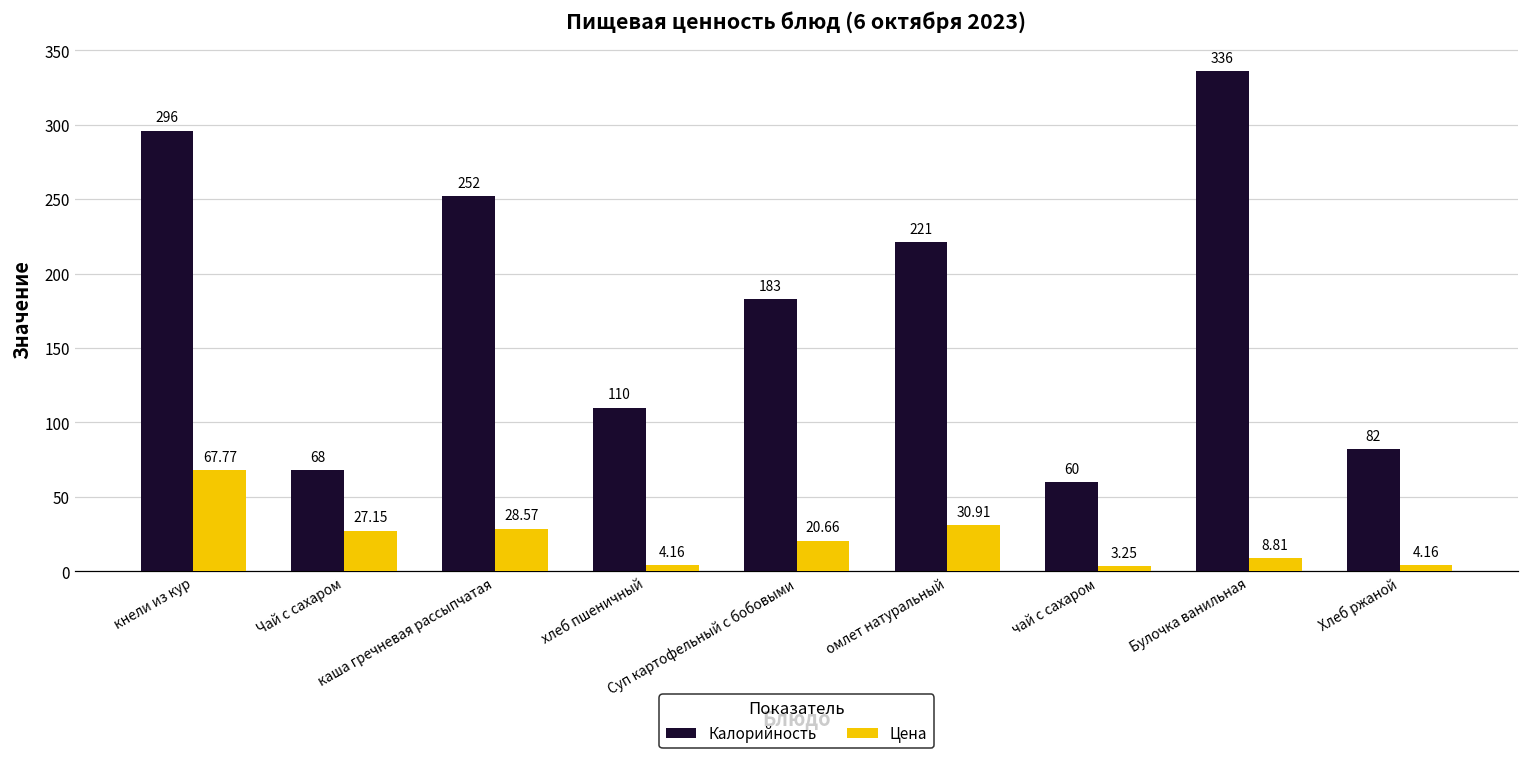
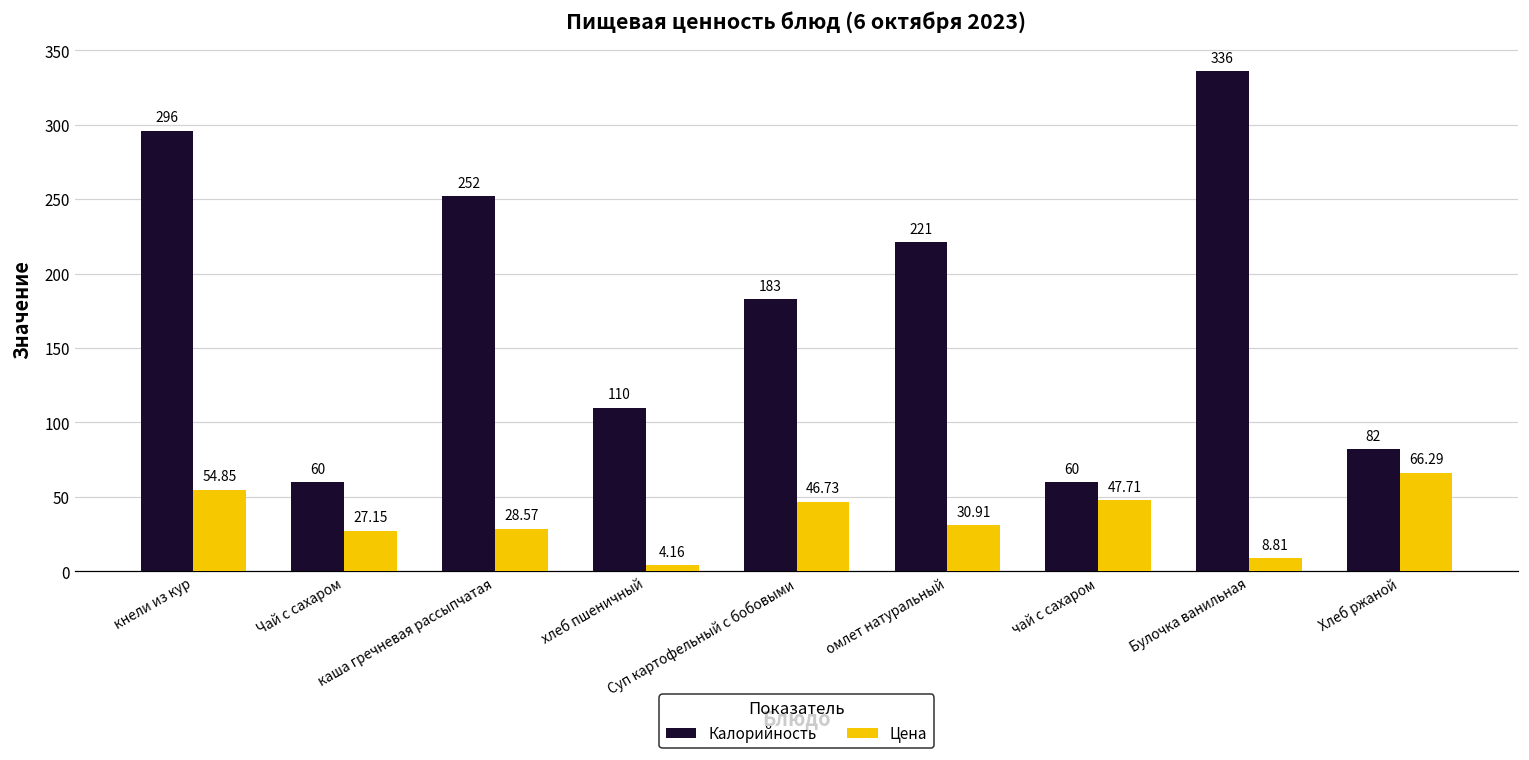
  {
    "Калорийность": {
      "кнели из кур": 296,
-     "Чай с сахаром": 68,
+     "Чай с сахаром": 60,
      "каша гречневая рассыпчатая": 252,
      "хлеб пшеничный": 110,
      "Суп картофельный с бобовыми": 183,
      "омлет натуральный": 221,
      "чай с сахаром": 60,
      "Булочка ванильная": 336,
      "Хлеб ржаной": 82
    },
    "Цена": {
-     "кнели из кур": 67.77,
+     "кнели из кур": 54.85,
      "Чай с сахаром": 27.15,
      "каша гречневая рассыпчатая": 28.57,
      "хлеб пшеничный": 4.16,
-     "Суп картофельный с бобовыми": 20.66,
+     "Суп картофельный с бобовыми": 46.73,
      "омлет натуральный": 30.91,
-     "чай с сахаром": 3.25,
+     "чай с сахаром": 47.71,
      "Булочка ванильная": 8.81,
-     "Хлеб ржаной": 4.16
+     "Хлеб ржаной": 66.29
    }
  }
